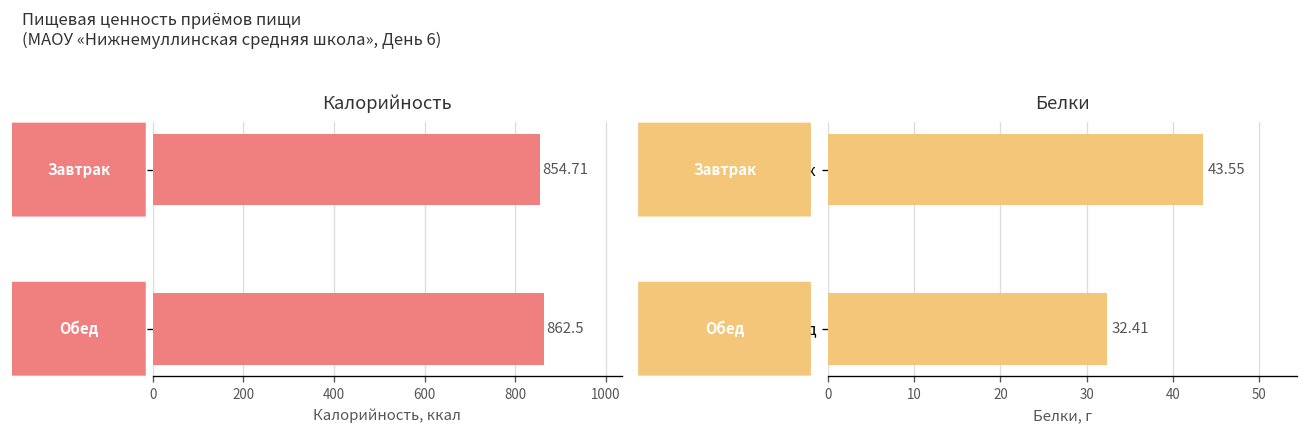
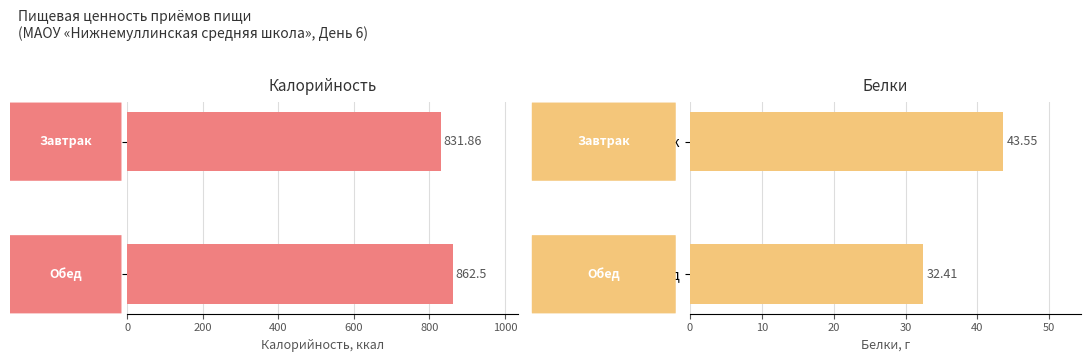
  {
    "Калорийность": {
-     "Завтрак": 854.71
+     "Завтрак": 831.86
    },
    "Белки": {
      "Завтрак": 43.55,
      "Обед": 32.41
    }
  }
